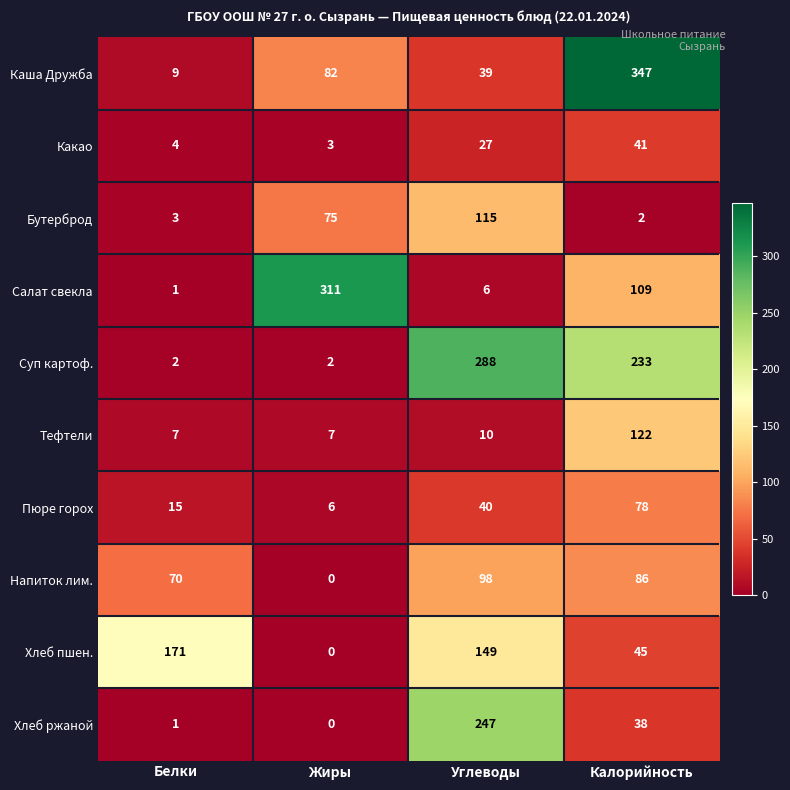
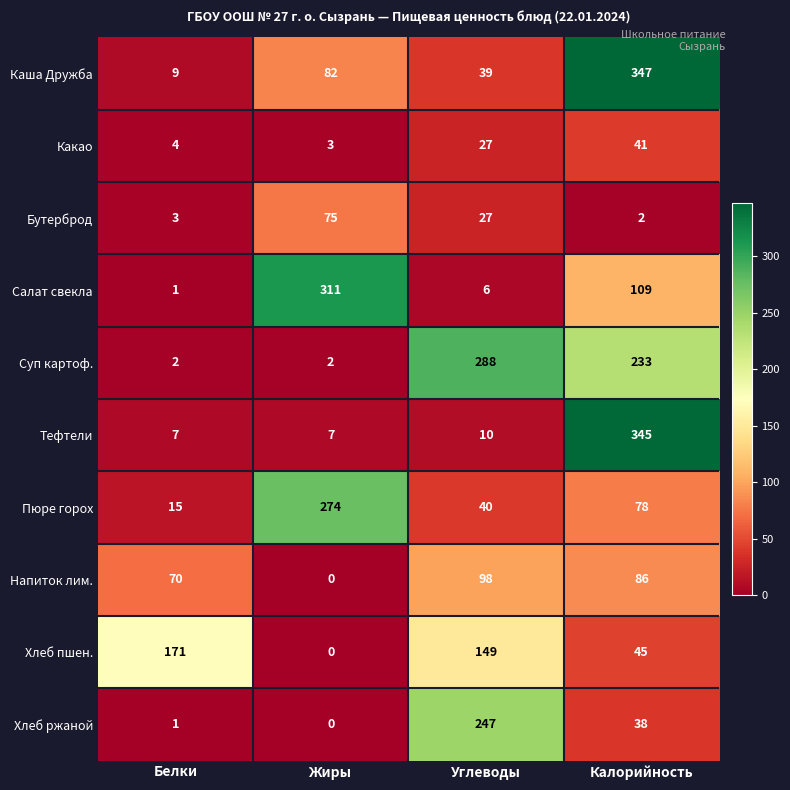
  {
    "Каша Дружба": {
      "Белки": 9,
      "Жиры": 82,
      "Углеводы": 39
    },
    "Какао": {
      "Белки": 4,
      "Жиры": 3,
      "Углеводы": 27,
      "Калорийность": 41
    },
    "Бутерброд": {
      "Белки": 3,
      "Жиры": 75,
-     "Углеводы": 115,
+     "Углеводы": 27,
      "Калорийность": 2
    },
    "Салат свекла": {
      "Белки": 1,
      "Жиры": 311,
      "Углеводы": 6,
      "Калорийность": 109
    },
    "Суп картоф.": {
      "Белки": 2,
      "Жиры": 2,
      "Углеводы": 288,
      "Калорийность": 233
    },
    "Тефтели": {
      "Белки": 7,
      "Жиры": 7,
      "Углеводы": 10,
-     "Калорийность": 122
+     "Калорийность": 345
    },
    "Пюре горох": {
      "Белки": 15,
-     "Жиры": 6,
+     "Жиры": 274,
      "Углеводы": 40,
      "Калорийность": 78
    },
    "Напиток лим.": {
      "Белки": 70,
      "Жиры": 0,
      "Углеводы": 98,
      "Калорийность": 86
    },
    "Хлеб пшен.": {
      "Белки": 171,
      "Жиры": 0,
      "Углеводы": 149,
      "Калорийность": 45
    },
    "Хлеб ржаной": {
      "Белки": 1,
      "Жиры": 0,
      "Углеводы": 247,
      "Калорийность": 38
    }
  }
